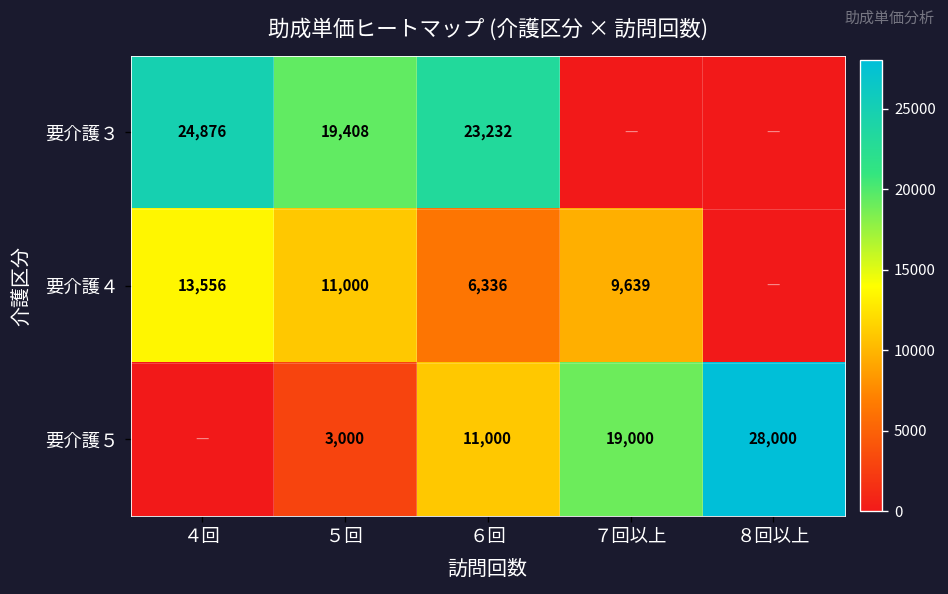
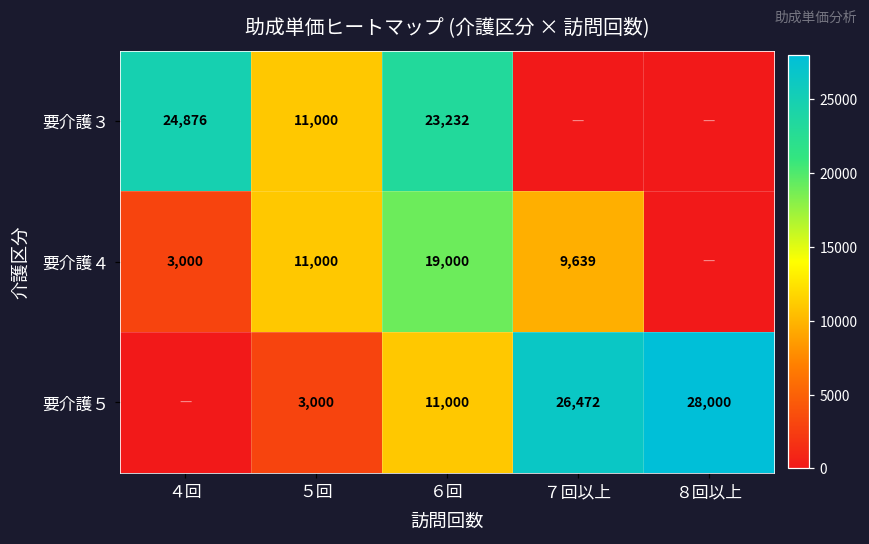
  {
    "要介護３": {
      "４回": "24,876",
-     "５回": "19,408",
+     "５回": "11,000",
      "６回": "23,232"
    },
    "要介護４": {
-     "４回": "13,556",
+     "４回": "3,000",
      "５回": "11,000",
-     "６回": "6,336",
+     "６回": "19,000",
      "７回以上": "9,639"
    },
    "要介護５": {
      "５回": "3,000",
      "６回": "11,000",
-     "７回以上": "19,000",
+     "７回以上": "26,472",
      "８回以上": "28,000"
    }
  }
